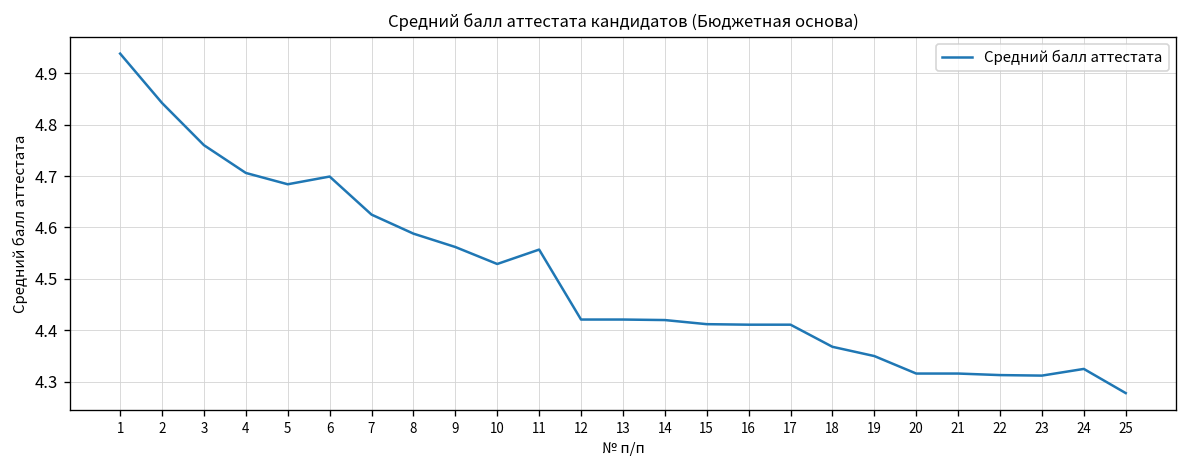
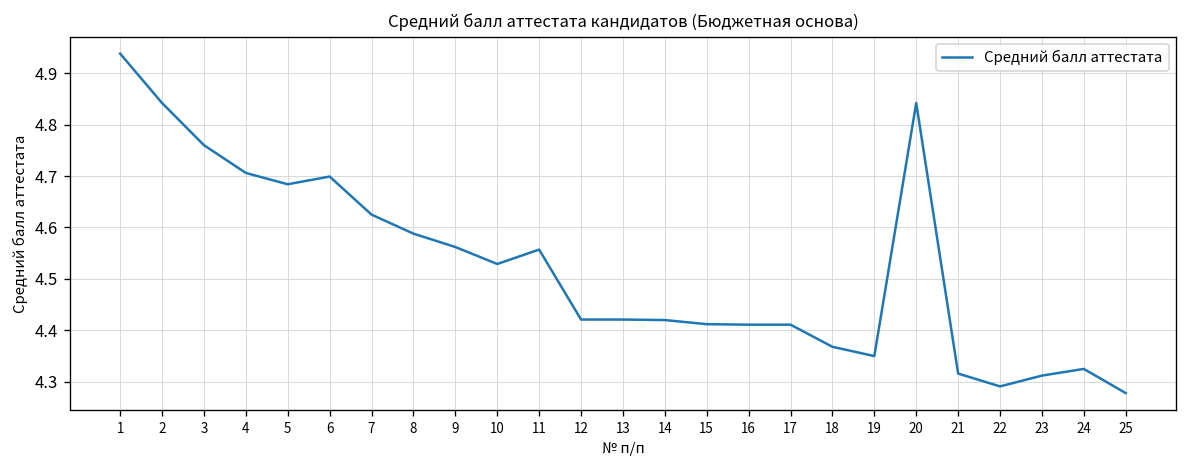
  {
    "1": 4.94,
    "2": 4.84,
    "3": 4.76,
    "4": 4.71,
    "5": 4.68,
    "6": 4.70,
    "7": 4.63,
    "8": 4.59,
    "9": 4.56,
    "10": 4.53,
    "11": 4.56,
    "12": 4.42,
    "13": 4.42,
    "14": 4.42,
    "15": 4.41,
    "16": 4.41,
    "17": 4.41,
    "18": 4.37,
    "19": 4.35,
-   "20": 4.32,
+   "20": 4.84,
    "21": 4.32,
-   "22": 4.31,
+   "22": 4.29,
    "23": 4.31,
    "24": 4.33,
    "25": 4.28
  }
